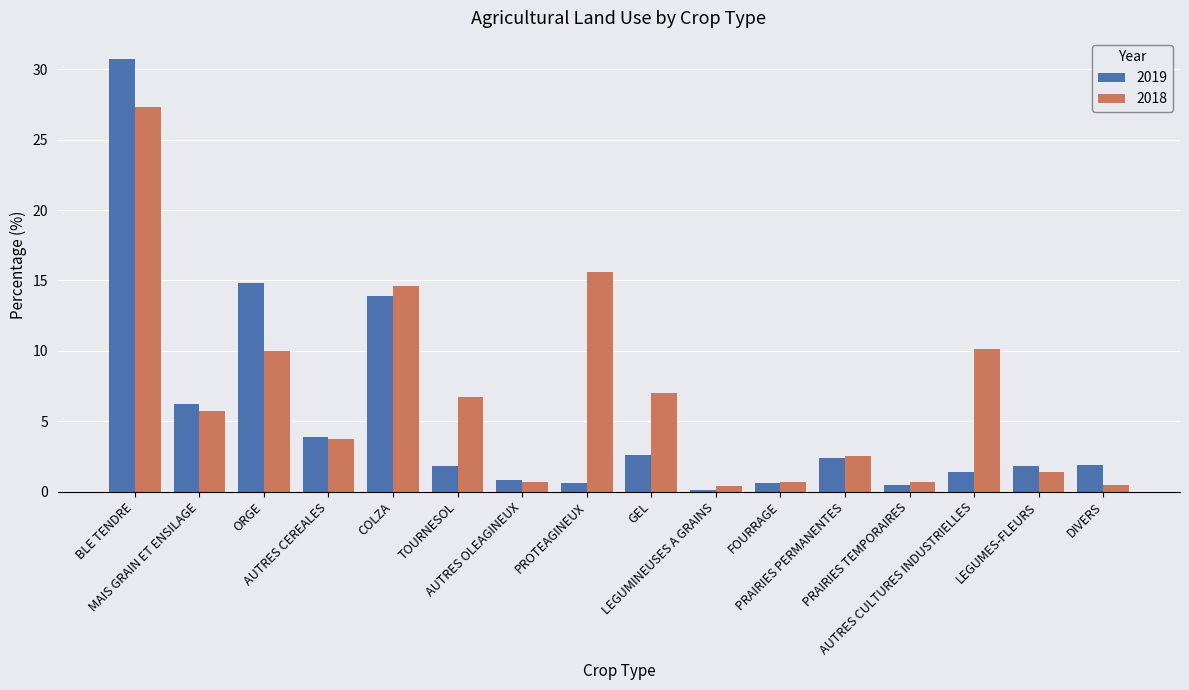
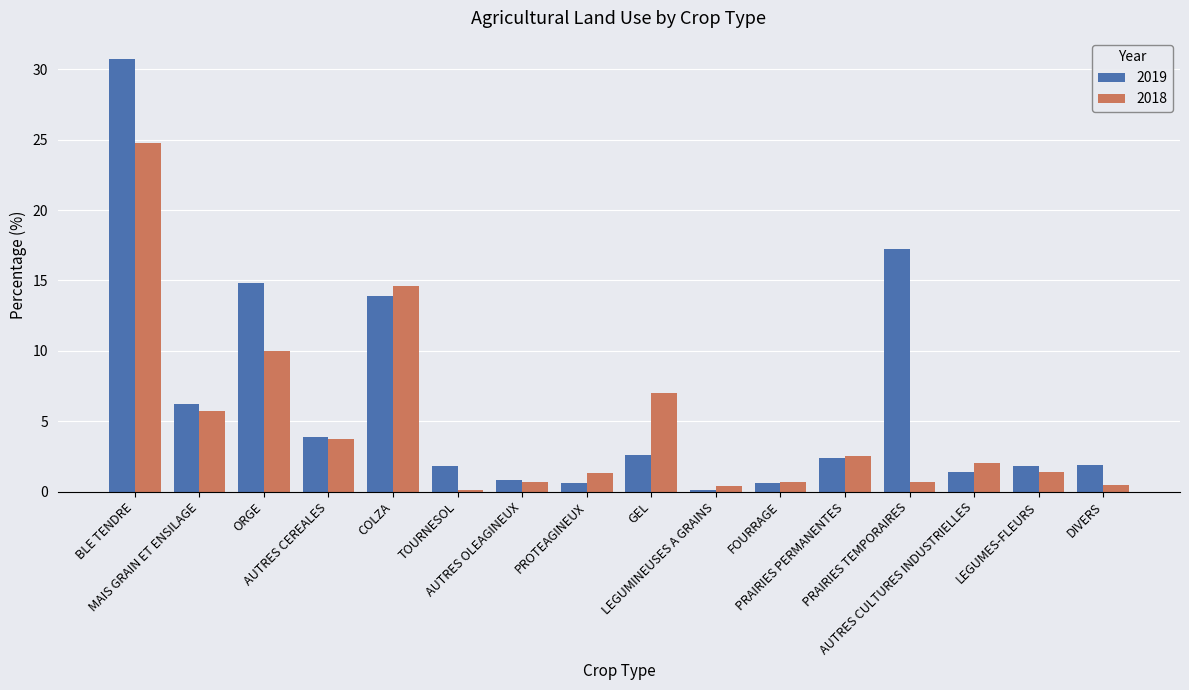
  {
    "2019": {
      "BLE TENDRE": 30.7,
      "MAIS GRAIN ET ENSILAGE": 6.2,
      "ORGE": 14.8,
      "AUTRES CEREALES": 3.9,
      "COLZA": 13.9,
      "TOURNESOL": 1.8,
      "AUTRES OLEAGINEUX": 0.8,
      "PROTEAGINEUX": 0.6,
      "GEL": 2.6,
      "FOURRAGE": 0.6,
      "PRAIRIES PERMANENTES": 2.4,
-     "PRAIRIES TEMPORAIRES": 0.5,
+     "PRAIRIES TEMPORAIRES": 17.2,
      "AUTRES CULTURES INDUSTRIELLES": 1.4,
      "LEGUMES-FLEURS": 1.8,
      "DIVERS": 1.9
    },
    "2018": {
-     "BLE TENDRE": 27.3,
+     "BLE TENDRE": 24.8,
      "MAIS GRAIN ET ENSILAGE": 5.7,
      "ORGE": 10.0,
      "AUTRES CEREALES": 3.7,
      "COLZA": 14.6,
-     "TOURNESOL": 6.7,
+     "TOURNESOL": 0.1,
      "AUTRES OLEAGINEUX": 0.7,
-     "PROTEAGINEUX": 15.6,
+     "PROTEAGINEUX": 1.3,
      "GEL": 7.0,
      "LEGUMINEUSES A GRAINS": 0.4,
      "FOURRAGE": 0.7,
      "PRAIRIES PERMANENTES": 2.5,
      "PRAIRIES TEMPORAIRES": 0.7,
-     "AUTRES CULTURES INDUSTRIELLES": 10.1,
+     "AUTRES CULTURES INDUSTRIELLES": 2.0,
      "LEGUMES-FLEURS": 1.4,
      "DIVERS": 0.5
    }
  }
